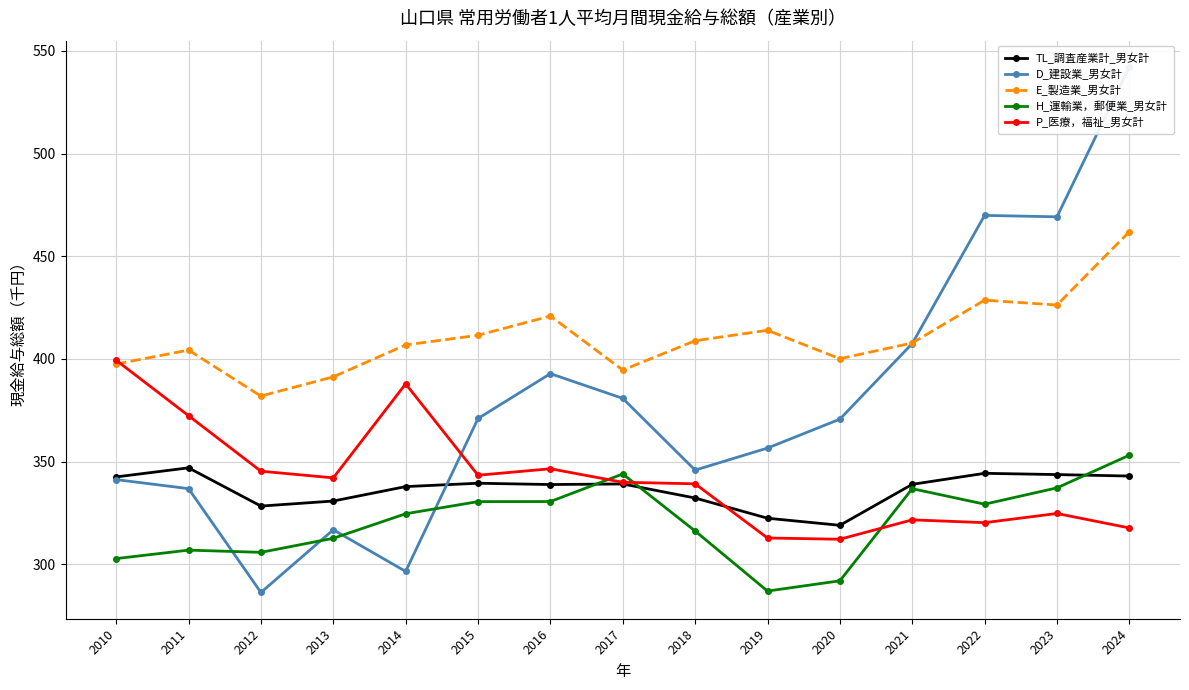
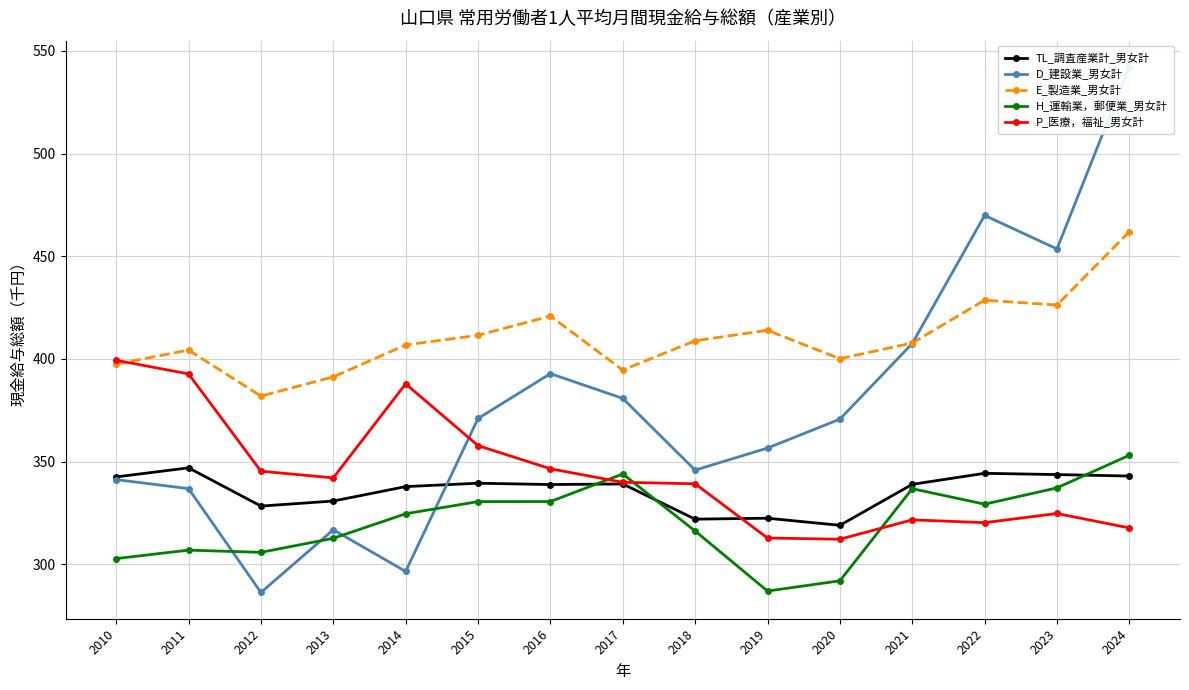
  {
    "TL_調査産業計_男女計": {
      "2010": 343,
      "2011": 347,
      "2012": 328,
      "2013": 331,
      "2014": 338,
      "2015": 339,
      "2016": 339,
-     "2018": 332,
+     "2018": 322,
      "2019": 322,
      "2020": 319,
      "2021": 339,
      "2022": 344,
      "2023": 344,
      "2024": 343
    },
    "D_建設業_男女計": {
      "2010": 341,
      "2011": 337,
      "2012": 286,
      "2013": 317,
      "2014": 296,
      "2015": 371,
      "2016": 393,
      "2017": 381,
      "2018": 346,
      "2019": 357,
      "2020": 371,
      "2022": 470,
-     "2023": 469
+     "2023": 454
    },
    "E_製造業_男女計": {
      "2010": 397,
      "2011": 404,
      "2012": 382,
      "2013": 391,
      "2014": 407,
      "2015": 412,
      "2016": 421,
      "2017": 395,
      "2018": 409,
      "2019": 414,
      "2020": 400,
      "2022": 429,
      "2023": 426,
      "2024": 462
    },
    "H_運輸業，郵便業_男女計": {
      "2010": 303,
      "2011": 307,
      "2012": 306,
      "2013": 313,
      "2014": 325,
      "2015": 330,
      "2016": 331,
      "2017": 344,
      "2018": 316,
      "2019": 287,
      "2020": 292,
      "2021": 337,
      "2022": 329,
      "2023": 337,
      "2024": 353
    },
    "P_医療，福祉_男女計": {
      "2010": 399,
-     "2011": 372,
+     "2011": 393,
      "2012": 345,
      "2013": 342,
      "2014": 388,
-     "2015": 343,
+     "2015": 358,
      "2016": 347,
      "2018": 339,
      "2019": 313,
      "2020": 312,
      "2021": 322,
      "2022": 320,
      "2023": 325,
      "2024": 318
    }
  }
